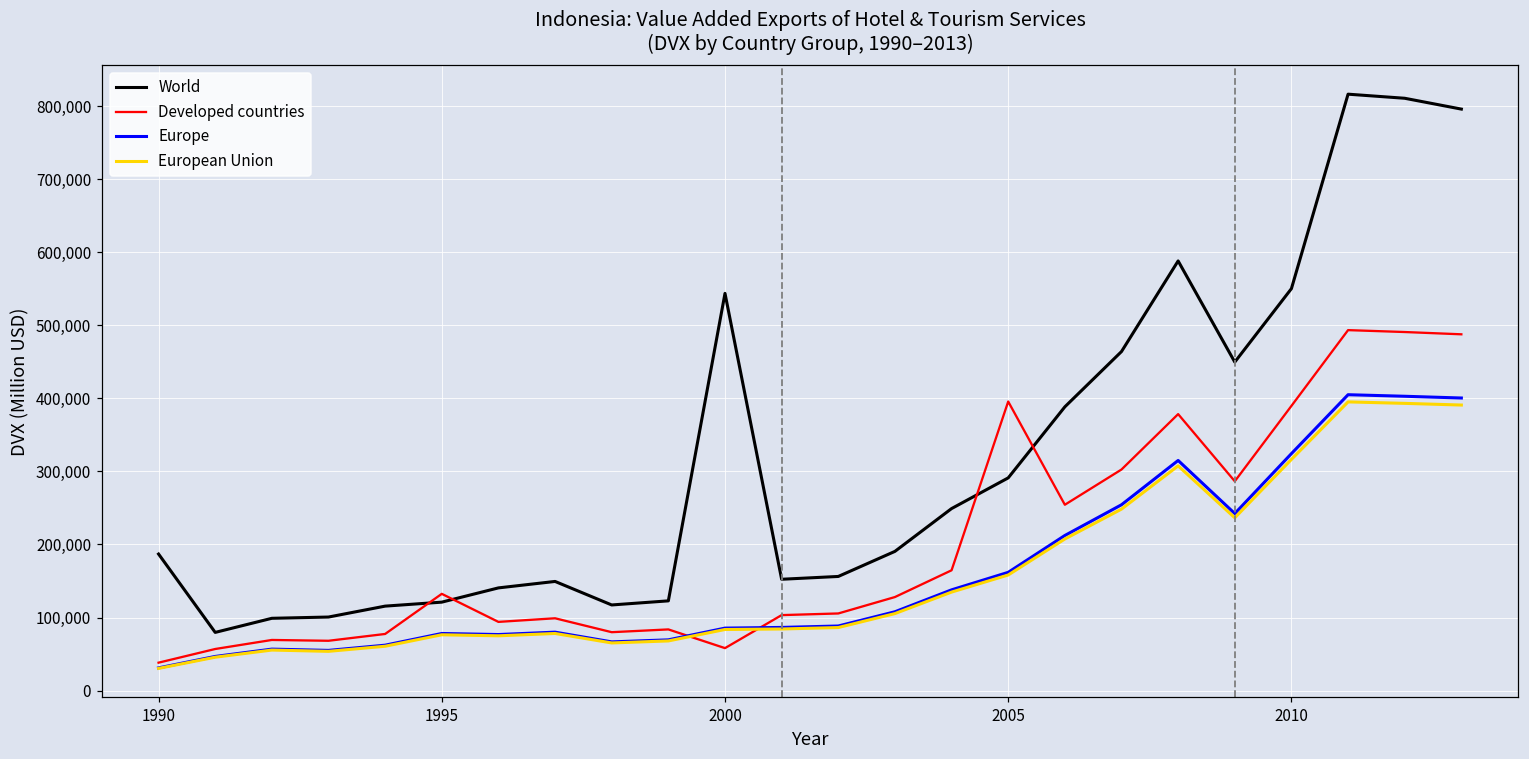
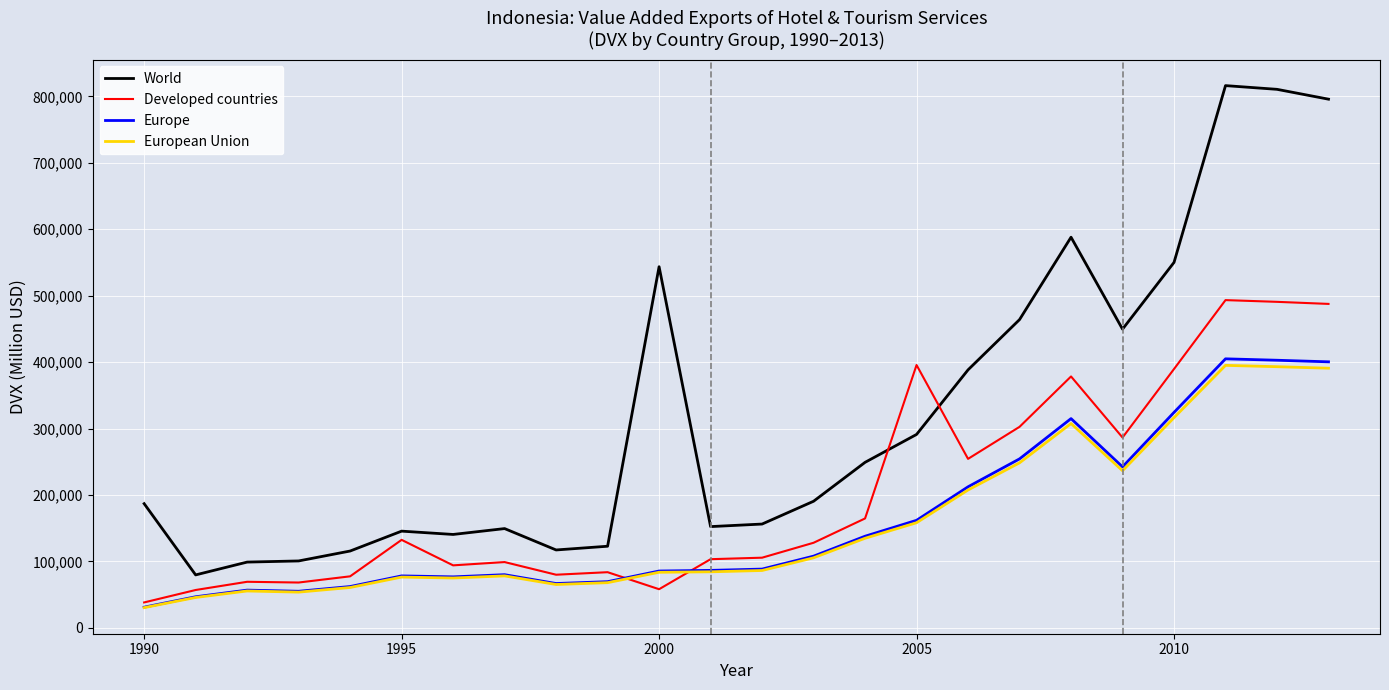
  {
    "World": {
      "1990": "190,000",
-     "1995": "120,000",
+     "1995": "150,000",
      "2000": "540,000",
      "2005": "290,000",
      "2010": "550,000"
    },
    "Developed countries": {
      "1990": "40,000",
      "1995": "130,000",
      "2000": "60,000",
      "2005": "400,000",
      "2010": "390,000"
    },
    "Europe": {
      "2010": "320,000"
    },
    "European Union": {
      "2010": "320,000"
    }
  }
